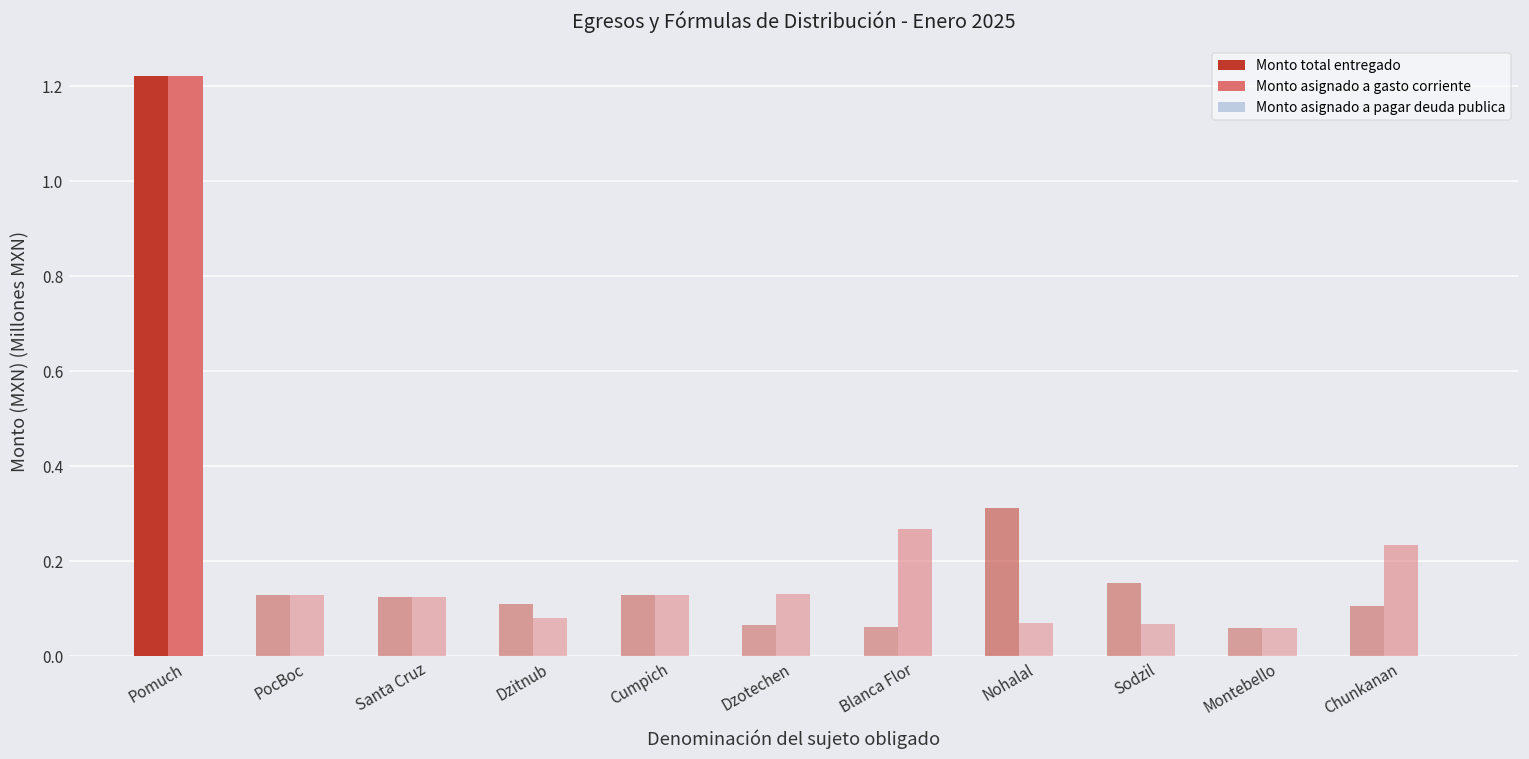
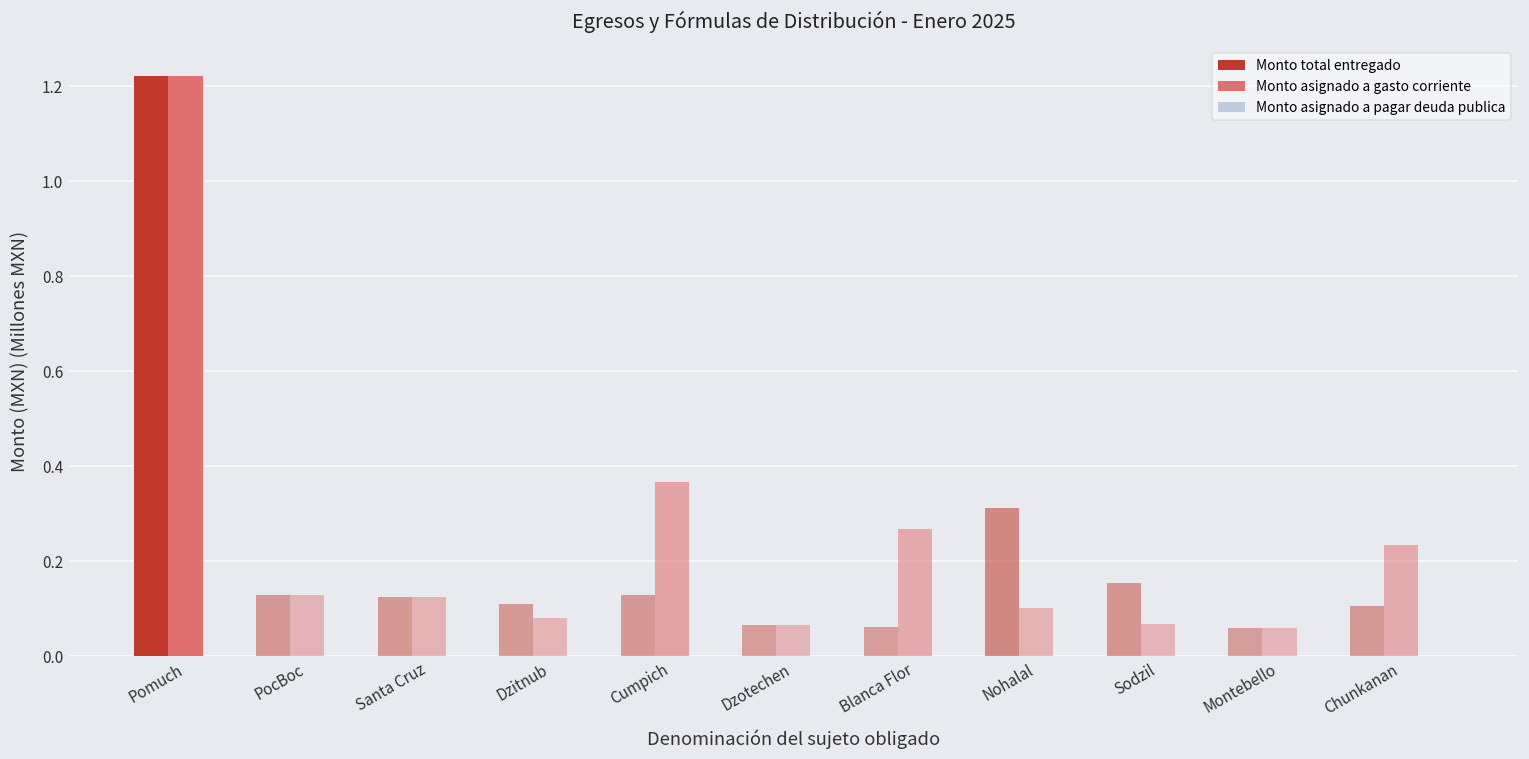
  {
    "Monto total entregado": {
      "Pomuch": 1.22,
      "PocBoc": 0.13,
      "Santa Cruz": 0.13,
      "Dzitnub": 0.11,
      "Cumpich": 0.13,
      "Dzotechen": 0.07,
      "Blanca Flor": 0.06,
      "Nohalal": 0.31,
      "Sodzil": 0.16,
      "Montebello": 0.06,
      "Chunkanan": 0.11
    },
    "Monto asignado a gasto corriente": {
      "Pomuch": 1.22,
      "PocBoc": 0.13,
      "Santa Cruz": 0.13,
      "Dzitnub": 0.08,
-     "Cumpich": 0.13,
-     "Dzotechen": 0.13,
+     "Cumpich": 0.37,
+     "Dzotechen": 0.07,
      "Blanca Flor": 0.27,
-     "Nohalal": 0.07,
+     "Nohalal": 0.10,
      "Sodzil": 0.07,
      "Montebello": 0.06,
      "Chunkanan": 0.23
    },
    "Monto asignado a pagar deuda publica": {
      "Pomuch": 0.00,
      "PocBoc": 0.00,
      "Santa Cruz": 0.00,
      "Dzitnub": 0.00,
      "Cumpich": 0.00,
      "Dzotechen": 0.00,
      "Blanca Flor": 0.00,
      "Nohalal": 0.00,
      "Sodzil": 0.00,
      "Montebello": 0.00,
      "Chunkanan": 0.00
    }
  }
